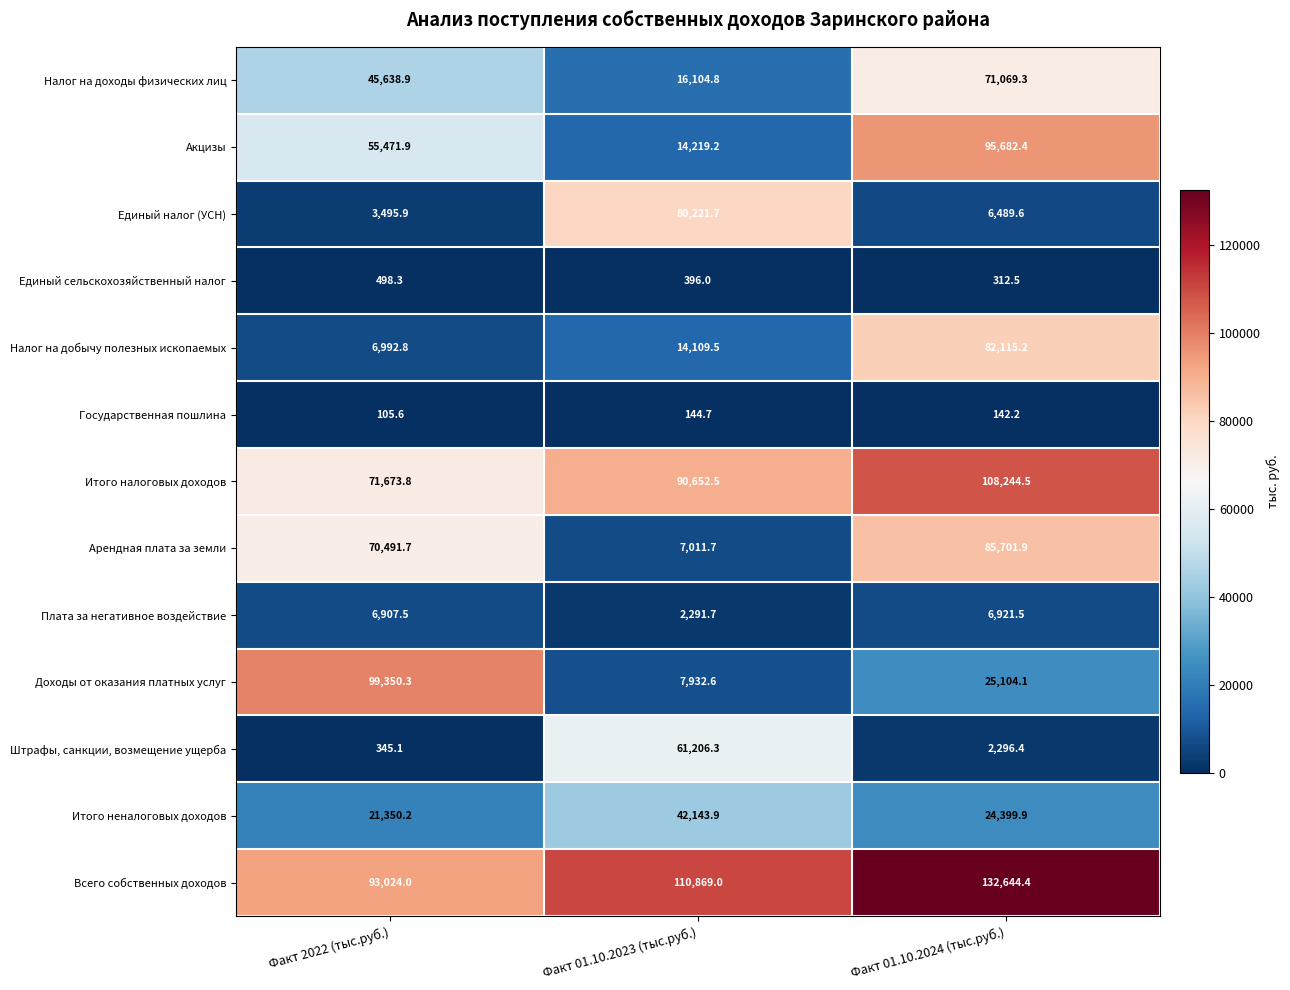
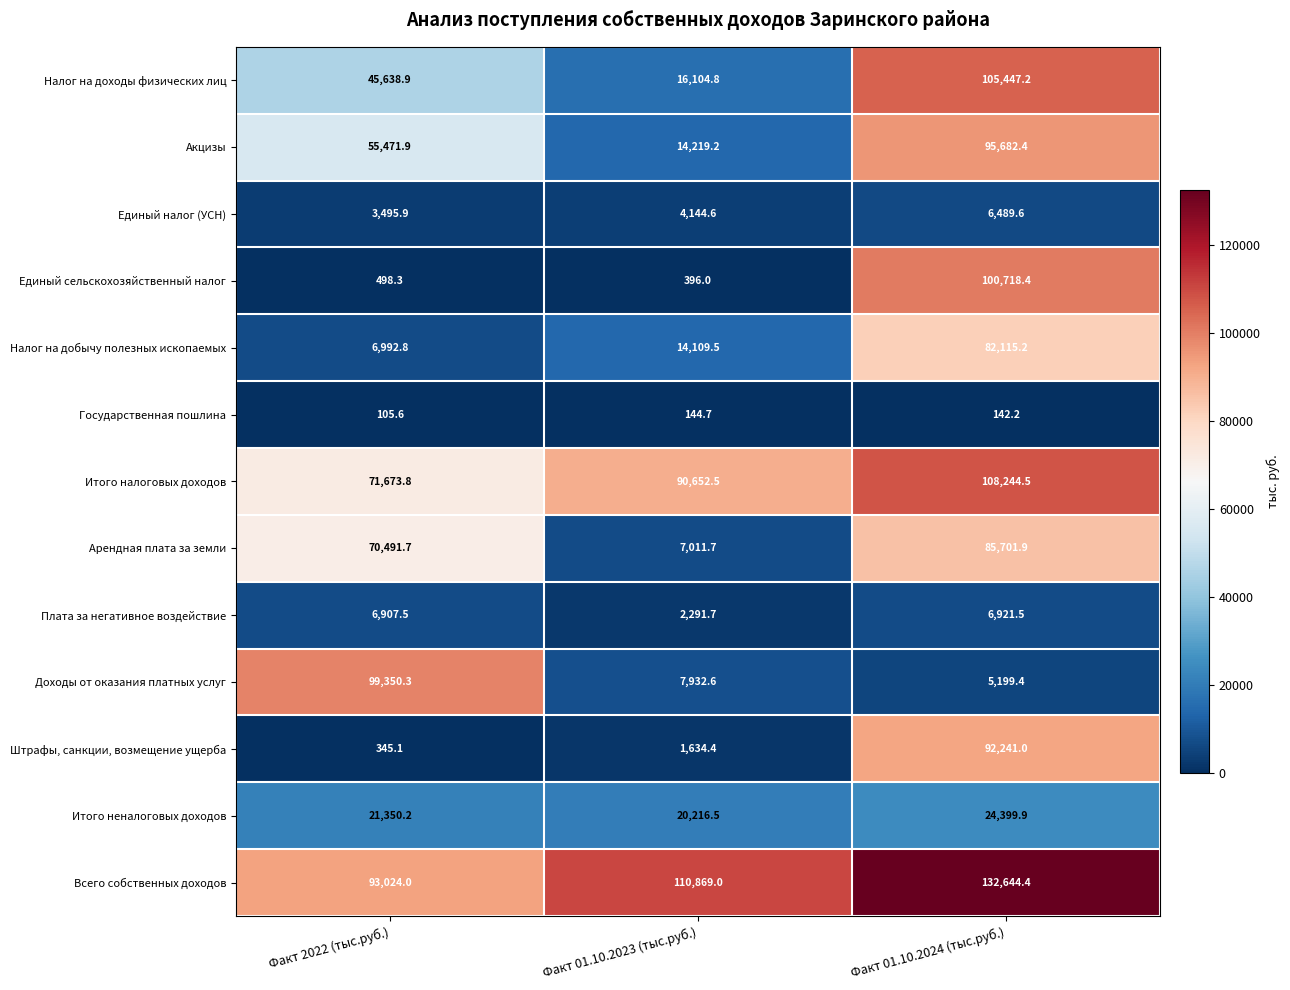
  {
    "Налог на доходы физических лиц": {
      "Факт 2022 (тыс.руб.)": "45,638.9",
      "Факт 01.10.2023 (тыс.руб.)": "16,104.8",
-     "Факт 01.10.2024 (тыс.руб.)": "71,069.3"
+     "Факт 01.10.2024 (тыс.руб.)": "105,447.2"
    },
    "Акцизы": {
      "Факт 2022 (тыс.руб.)": "55,471.9",
      "Факт 01.10.2023 (тыс.руб.)": "14,219.2",
      "Факт 01.10.2024 (тыс.руб.)": "95,682.4"
    },
    "Единый налог (УСН)": {
      "Факт 2022 (тыс.руб.)": "3,495.9",
-     "Факт 01.10.2023 (тыс.руб.)": "80,221.7",
+     "Факт 01.10.2023 (тыс.руб.)": "4,144.6",
      "Факт 01.10.2024 (тыс.руб.)": "6,489.6"
    },
    "Единый сельскохозяйственный налог": {
      "Факт 2022 (тыс.руб.)": "498.3",
      "Факт 01.10.2023 (тыс.руб.)": "396.0",
-     "Факт 01.10.2024 (тыс.руб.)": "312.5"
+     "Факт 01.10.2024 (тыс.руб.)": "100,718.4"
    },
    "Налог на добычу полезных ископаемых": {
      "Факт 2022 (тыс.руб.)": "6,992.8",
      "Факт 01.10.2023 (тыс.руб.)": "14,109.5",
      "Факт 01.10.2024 (тыс.руб.)": "82,115.2"
    },
    "Государственная пошлина": {
      "Факт 2022 (тыс.руб.)": "105.6",
      "Факт 01.10.2023 (тыс.руб.)": "144.7",
      "Факт 01.10.2024 (тыс.руб.)": "142.2"
    },
    "Итого налоговых доходов": {
      "Факт 2022 (тыс.руб.)": "71,673.8",
      "Факт 01.10.2023 (тыс.руб.)": "90,652.5",
      "Факт 01.10.2024 (тыс.руб.)": "108,244.5"
    },
    "Арендная плата за земли": {
      "Факт 2022 (тыс.руб.)": "70,491.7",
      "Факт 01.10.2023 (тыс.руб.)": "7,011.7",
      "Факт 01.10.2024 (тыс.руб.)": "85,701.9"
    },
    "Плата за негативное воздействие": {
      "Факт 2022 (тыс.руб.)": "6,907.5",
      "Факт 01.10.2023 (тыс.руб.)": "2,291.7",
      "Факт 01.10.2024 (тыс.руб.)": "6,921.5"
    },
    "Доходы от оказания платных услуг": {
      "Факт 2022 (тыс.руб.)": "99,350.3",
      "Факт 01.10.2023 (тыс.руб.)": "7,932.6",
-     "Факт 01.10.2024 (тыс.руб.)": "25,104.1"
+     "Факт 01.10.2024 (тыс.руб.)": "5,199.4"
    },
    "Штрафы, санкции, возмещение ущерба": {
      "Факт 2022 (тыс.руб.)": "345.1",
-     "Факт 01.10.2023 (тыс.руб.)": "61,206.3",
-     "Факт 01.10.2024 (тыс.руб.)": "2,296.4"
+     "Факт 01.10.2023 (тыс.руб.)": "1,634.4",
+     "Факт 01.10.2024 (тыс.руб.)": "92,241.0"
    },
    "Итого неналоговых доходов": {
      "Факт 2022 (тыс.руб.)": "21,350.2",
-     "Факт 01.10.2023 (тыс.руб.)": "42,143.9",
+     "Факт 01.10.2023 (тыс.руб.)": "20,216.5",
      "Факт 01.10.2024 (тыс.руб.)": "24,399.9"
    },
    "Всего собственных доходов": {
      "Факт 2022 (тыс.руб.)": "93,024.0",
      "Факт 01.10.2023 (тыс.руб.)": "110,869.0",
      "Факт 01.10.2024 (тыс.руб.)": "132,644.4"
    }
  }
